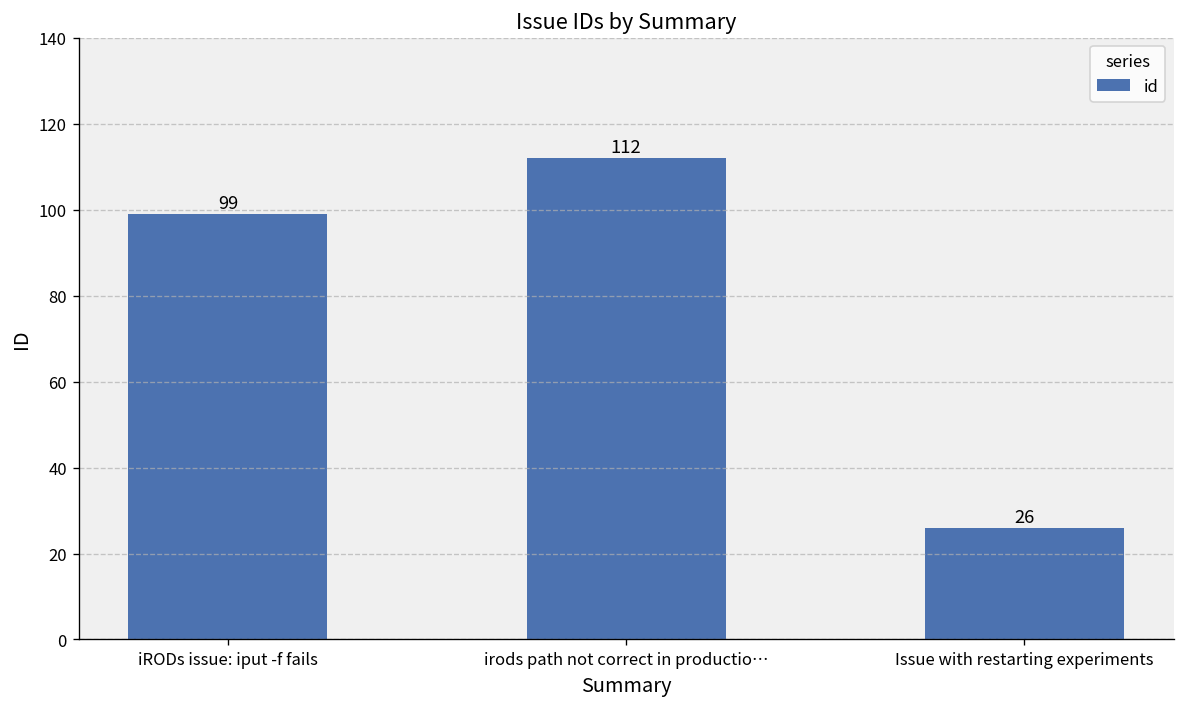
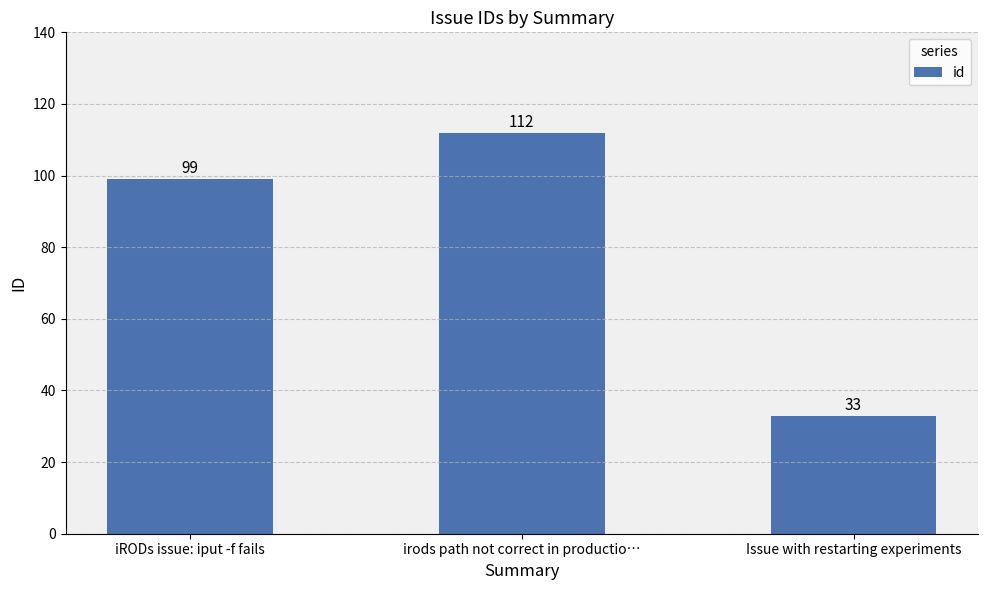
  {
    "iRODs issue: iput -f fails": 99,
    "irods path not correct in productio…": 112,
-   "Issue with restarting experiments": 26
+   "Issue with restarting experiments": 33
  }
